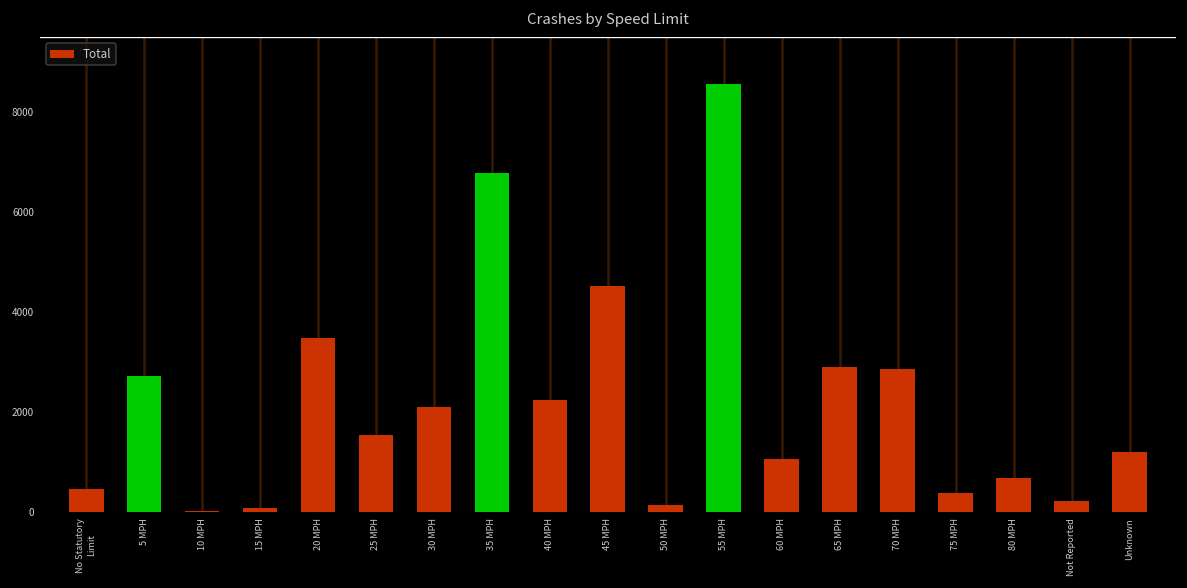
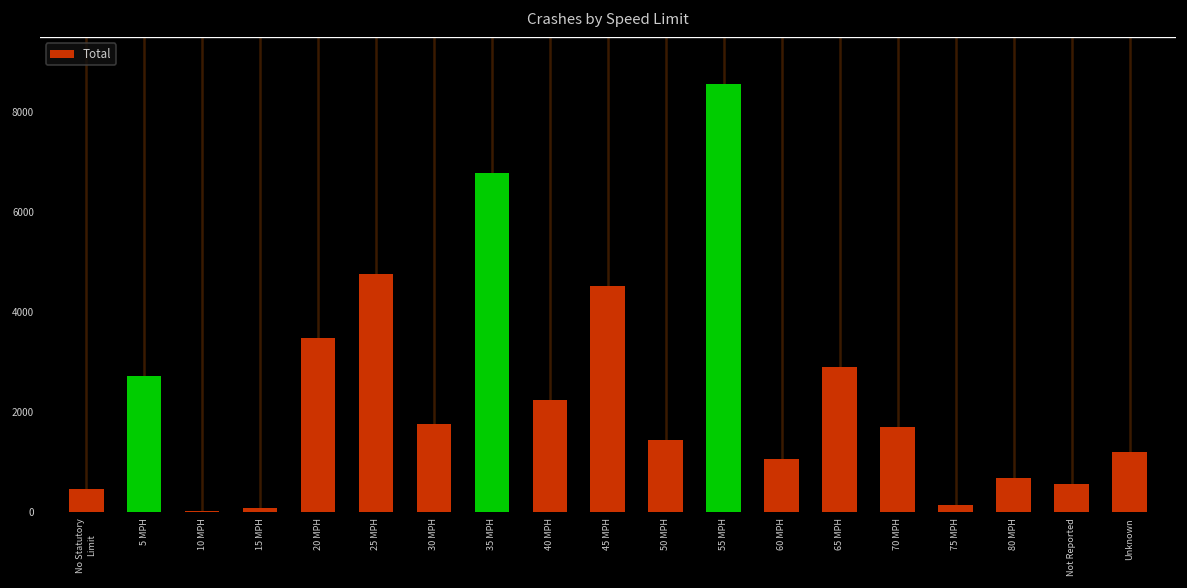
  {
    "No Statutory Limit": 500,
    "5 MPH": 2700,
    "15 MPH": 100,
    "20 MPH": 3500,
-   "25 MPH": 1500,
-   "30 MPH": 2100,
+   "25 MPH": 4800,
+   "30 MPH": 1800,
    "35 MPH": 6800,
    "40 MPH": 2200,
    "45 MPH": 4500,
-   "50 MPH": 100,
+   "50 MPH": 1400,
    "55 MPH": 8600,
    "60 MPH": 1100,
    "65 MPH": 2900,
-   "70 MPH": 2900,
-   "75 MPH": 400,
+   "70 MPH": 1700,
+   "75 MPH": 100,
    "80 MPH": 700,
-   "Not Reported": 200,
+   "Not Reported": 600,
    "Unknown": 1200
  }
